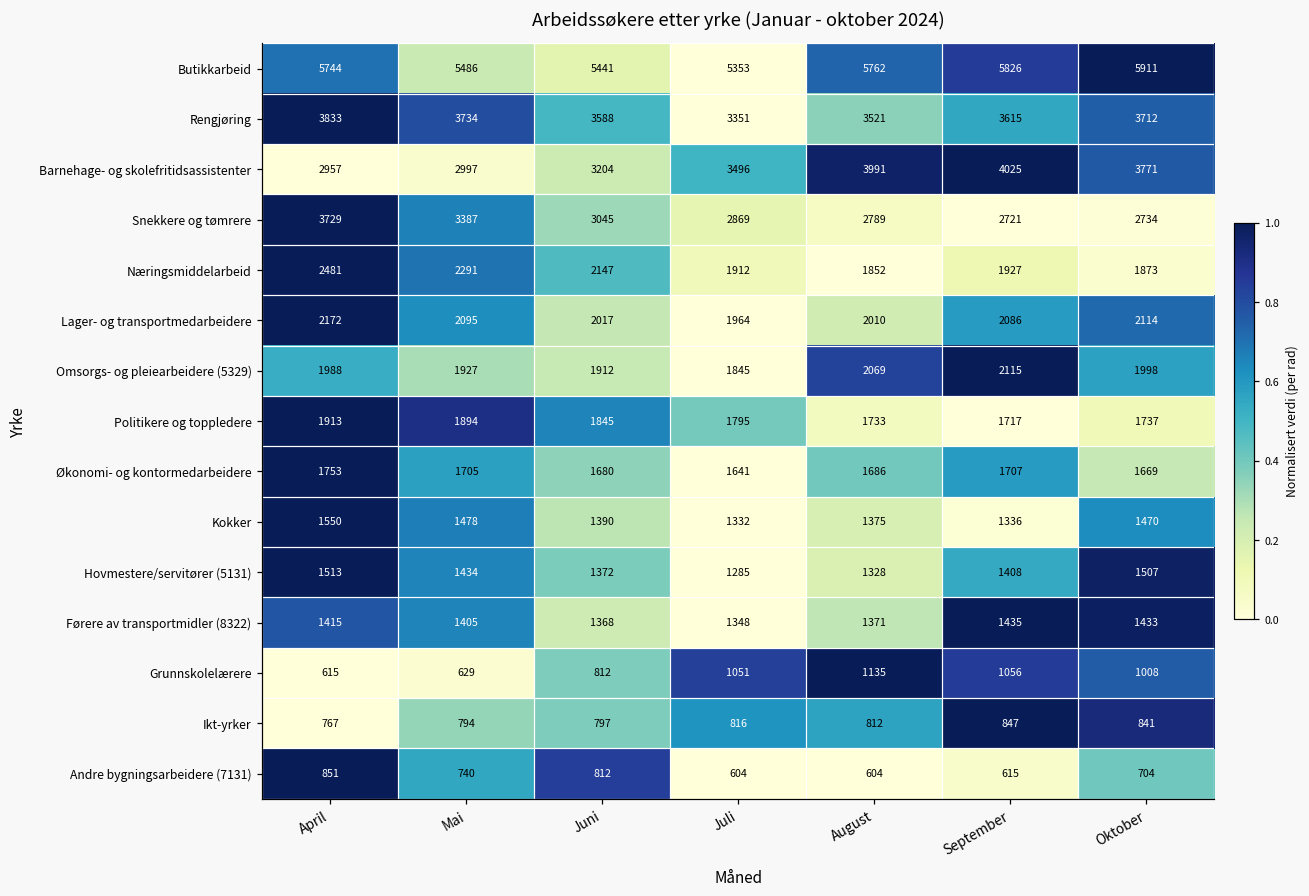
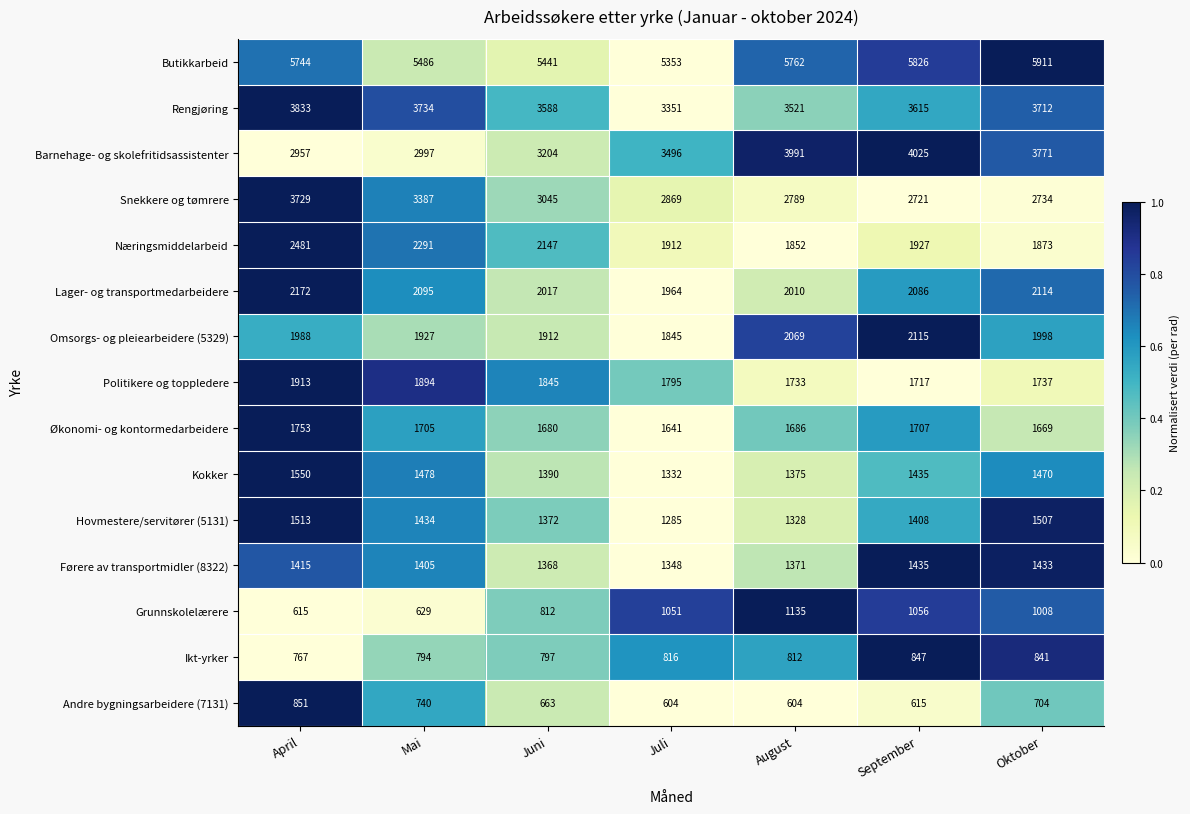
  {
    "Butikkarbeid": {
      "April": 5744,
      "Mai": 5486,
      "Juni": 5441,
      "Juli": 5353,
      "August": 5762,
      "September": 5826,
      "Oktober": 5911
    },
    "Rengjøring": {
      "April": 3833,
      "Mai": 3734,
      "Juni": 3588,
      "Juli": 3351,
      "August": 3521,
      "September": 3615,
      "Oktober": 3712
    },
    "Barnehage- og skolefritidsassistenter": {
      "April": 2957,
      "Mai": 2997,
      "Juni": 3204,
      "Juli": 3496,
      "August": 3991,
      "September": 4025,
      "Oktober": 3771
    },
    "Snekkere og tømrere": {
      "April": 3729,
      "Mai": 3387,
      "Juni": 3045,
      "Juli": 2869,
      "August": 2789,
      "September": 2721,
      "Oktober": 2734
    },
    "Næringsmiddelarbeid": {
      "April": 2481,
      "Mai": 2291,
      "Juni": 2147,
      "Juli": 1912,
      "August": 1852,
      "September": 1927,
      "Oktober": 1873
    },
    "Lager- og transportmedarbeidere": {
      "April": 2172,
      "Mai": 2095,
      "Juni": 2017,
      "Juli": 1964,
      "August": 2010,
      "September": 2086,
      "Oktober": 2114
    },
    "Omsorgs- og pleiearbeidere (5329)": {
      "April": 1988,
      "Mai": 1927,
      "Juni": 1912,
      "Juli": 1845,
      "August": 2069,
      "September": 2115,
      "Oktober": 1998
    },
    "Politikere og toppledere": {
      "April": 1913,
      "Mai": 1894,
      "Juni": 1845,
      "Juli": 1795,
      "August": 1733,
      "September": 1717,
      "Oktober": 1737
    },
    "Økonomi- og kontormedarbeidere": {
      "April": 1753,
      "Mai": 1705,
      "Juni": 1680,
      "Juli": 1641,
      "August": 1686,
      "September": 1707,
      "Oktober": 1669
    },
    "Kokker": {
      "April": 1550,
      "Mai": 1478,
      "Juni": 1390,
      "Juli": 1332,
      "August": 1375,
-     "September": 1336,
+     "September": 1435,
      "Oktober": 1470
    },
    "Hovmestere/servitører (5131)": {
      "April": 1513,
      "Mai": 1434,
      "Juni": 1372,
      "Juli": 1285,
      "August": 1328,
      "September": 1408,
      "Oktober": 1507
    },
    "Førere av transportmidler (8322)": {
      "April": 1415,
      "Mai": 1405,
      "Juni": 1368,
      "Juli": 1348,
      "August": 1371,
      "September": 1435,
      "Oktober": 1433
    },
    "Grunnskolelærere": {
      "April": 615,
      "Mai": 629,
      "Juni": 812,
      "Juli": 1051,
      "August": 1135,
      "September": 1056,
      "Oktober": 1008
    },
    "Ikt-yrker": {
      "April": 767,
      "Mai": 794,
      "Juni": 797,
      "Juli": 816,
      "August": 812,
      "September": 847,
      "Oktober": 841
    },
    "Andre bygningsarbeidere (7131)": {
      "April": 851,
      "Mai": 740,
-     "Juni": 812,
+     "Juni": 663,
      "Juli": 604,
      "August": 604,
      "September": 615,
      "Oktober": 704
    }
  }
